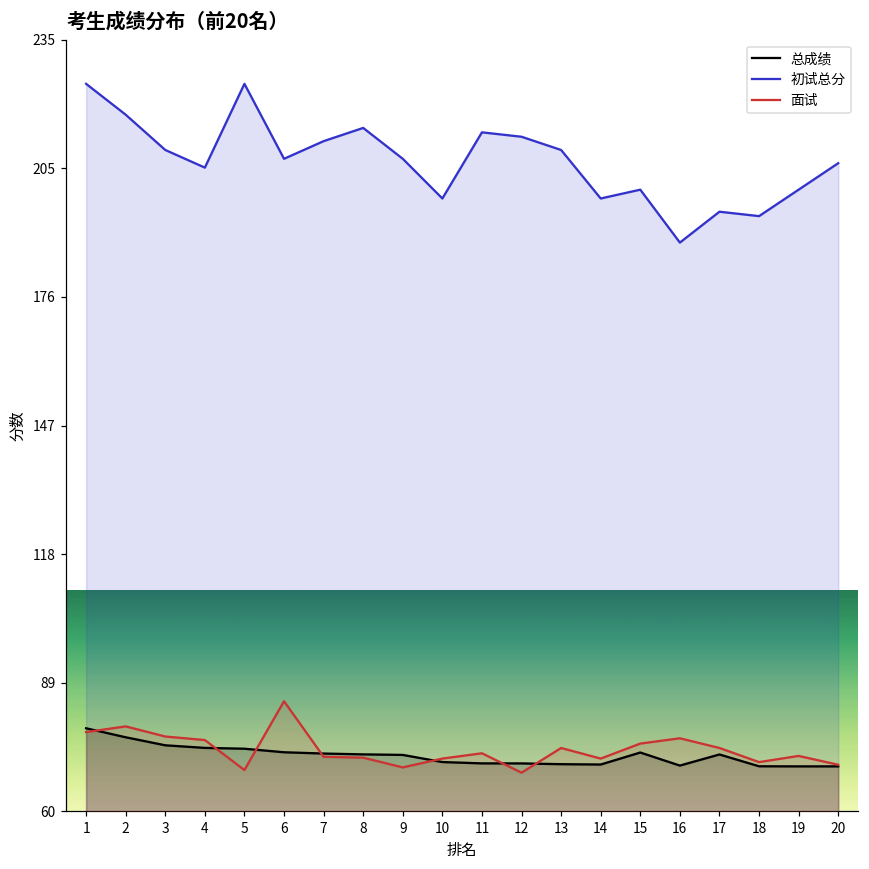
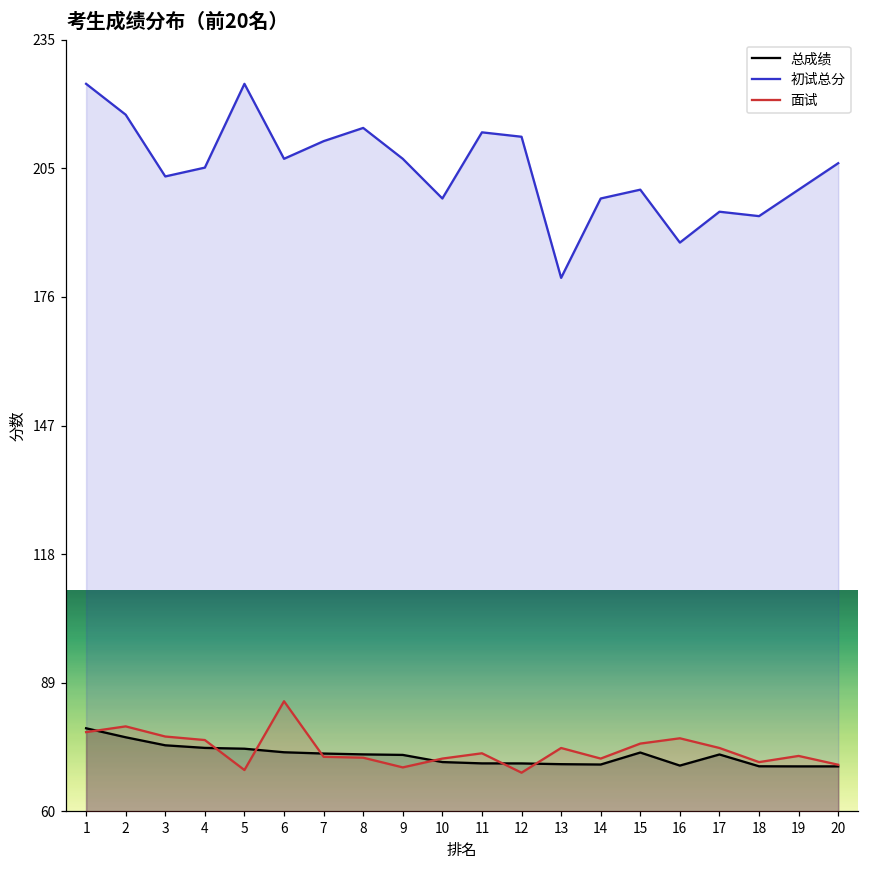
  {
    "总成绩": {
      "1": 79,
      "2": 77,
      "3": 75,
      "4": 74,
      "5": 74,
      "6": 73,
      "7": 73,
      "8": 73,
      "9": 73,
      "10": 71,
      "11": 71,
      "12": 71,
      "13": 71,
      "14": 71,
      "15": 73,
      "16": 70,
      "17": 73,
      "18": 70,
      "19": 70
    },
    "初试总分": {
      "1": 225,
      "2": 218,
-     "3": 210,
+     "3": 204,
      "4": 206,
      "5": 225,
      "6": 208,
      "7": 212,
      "8": 215,
      "9": 208,
      "10": 199,
      "11": 214,
      "12": 213,
-     "13": 210,
+     "13": 181,
      "14": 199,
      "15": 201,
      "16": 189,
      "17": 196,
      "18": 195,
      "19": 201,
      "20": 207
    },
    "面试": {
      "1": 78,
      "2": 79,
      "3": 77,
      "4": 76,
      "5": 69,
      "6": 85,
      "7": 72,
      "8": 72,
      "9": 70,
      "10": 72,
      "11": 73,
      "12": 69,
      "13": 74,
      "14": 72,
      "15": 75,
      "16": 77,
      "17": 74,
      "18": 71,
      "19": 73
    }
  }
